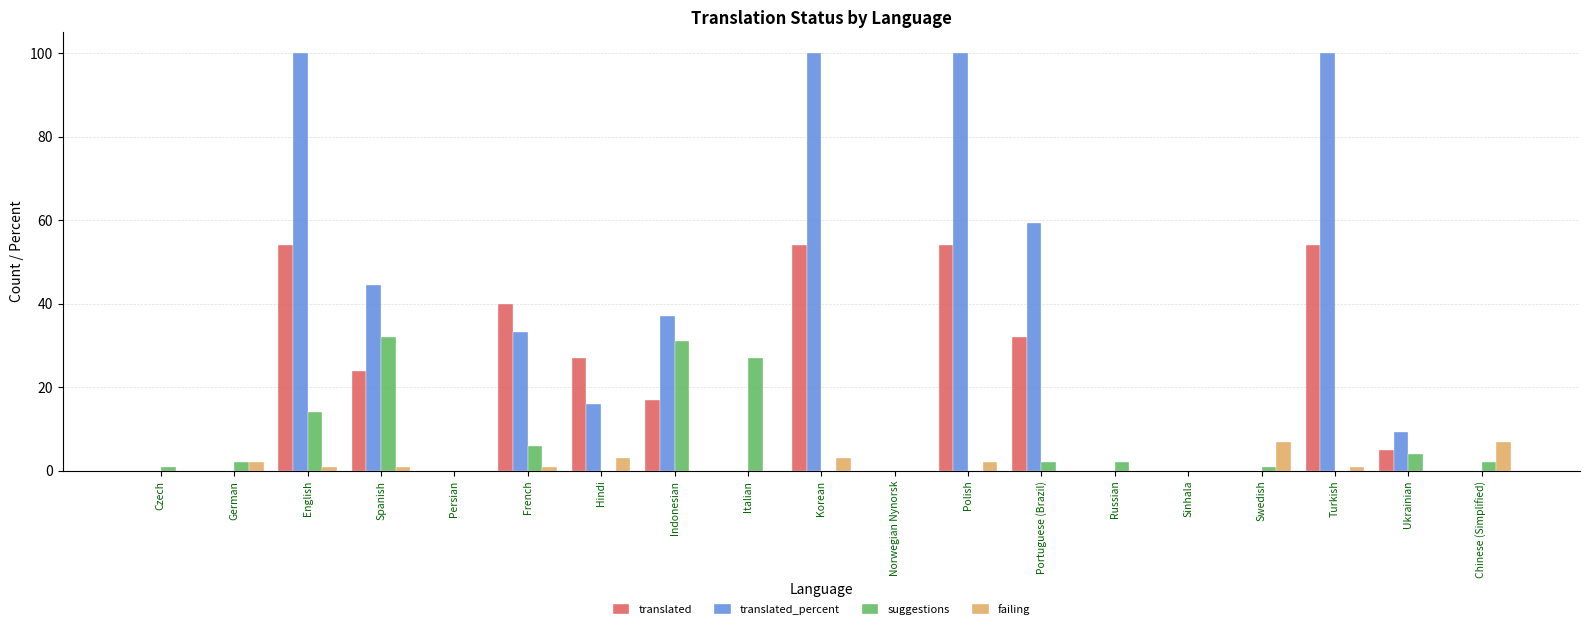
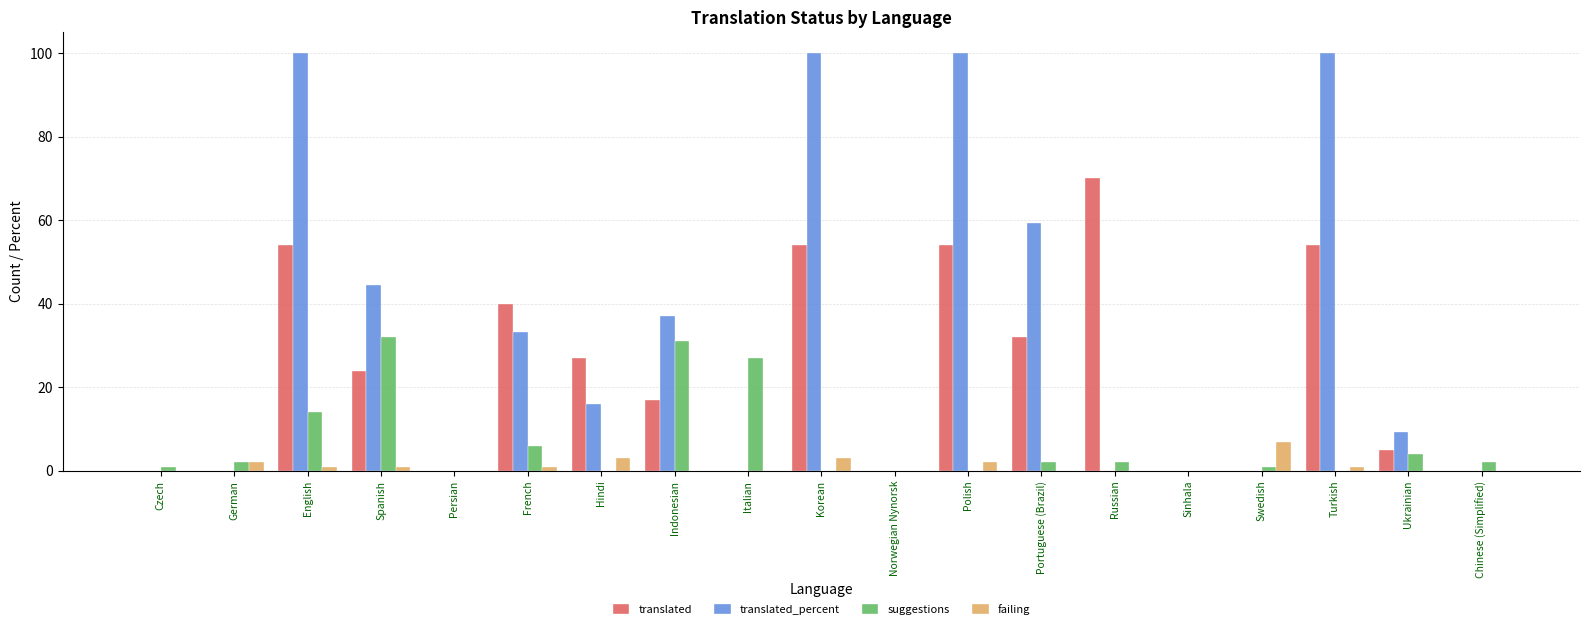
  {
    "translated": {
      "Czech": 0,
      "German": 0,
      "English": 54,
      "Spanish": 24,
      "Persian": 0,
      "French": 40,
      "Hindi": 27,
      "Indonesian": 17,
      "Italian": 0,
      "Korean": 54,
      "Norwegian Nynorsk": 0,
      "Polish": 54,
      "Portuguese (Brazil)": 32,
-     "Russian": 0,
+     "Russian": 70,
      "Sinhala": 0,
      "Swedish": 0,
      "Turkish": 54,
      "Ukrainian": 5,
      "Chinese (Simplified)": 0
    },
    "translated_percent": {
      "Czech": 0,
      "German": 0,
      "English": 100,
      "Spanish": 44,
      "Persian": 0,
      "French": 33,
      "Hindi": 16,
      "Indonesian": 37,
      "Italian": 0,
      "Korean": 100,
      "Norwegian Nynorsk": 0,
      "Polish": 100,
      "Portuguese (Brazil)": 59,
      "Russian": 0,
      "Sinhala": 0,
      "Swedish": 0,
      "Turkish": 100,
      "Ukrainian": 9,
      "Chinese (Simplified)": 0
    },
    "suggestions": {
      "Czech": 1,
      "German": 2,
      "English": 14,
      "Spanish": 32,
      "Persian": 0,
      "French": 6,
      "Hindi": 0,
      "Indonesian": 31,
      "Italian": 27,
      "Korean": 0,
      "Norwegian Nynorsk": 0,
      "Polish": 0,
      "Portuguese (Brazil)": 2,
      "Russian": 2,
      "Sinhala": 0,
      "Swedish": 1,
      "Turkish": 0,
      "Ukrainian": 4,
      "Chinese (Simplified)": 2
    },
    "failing": {
      "Czech": 0,
      "German": 2,
      "English": 1,
      "Spanish": 1,
      "Persian": 0,
      "French": 1,
      "Hindi": 3,
      "Indonesian": 0,
      "Italian": 0,
      "Korean": 3,
      "Norwegian Nynorsk": 0,
      "Polish": 2,
      "Portuguese (Brazil)": 0,
      "Russian": 0,
      "Sinhala": 0,
      "Swedish": 7,
      "Turkish": 1,
      "Ukrainian": 0,
-     "Chinese (Simplified)": 7
+     "Chinese (Simplified)": 0
    }
  }
